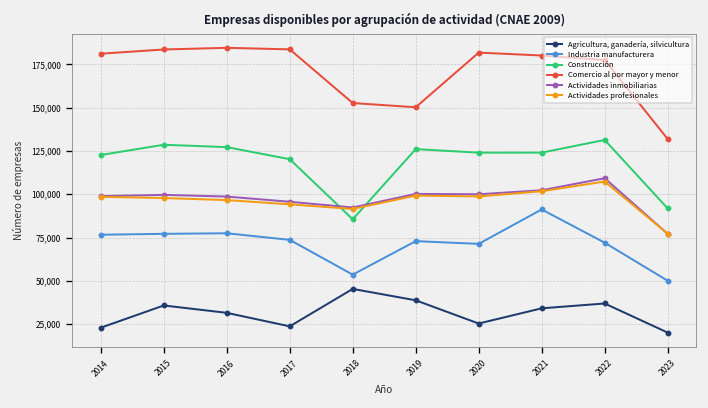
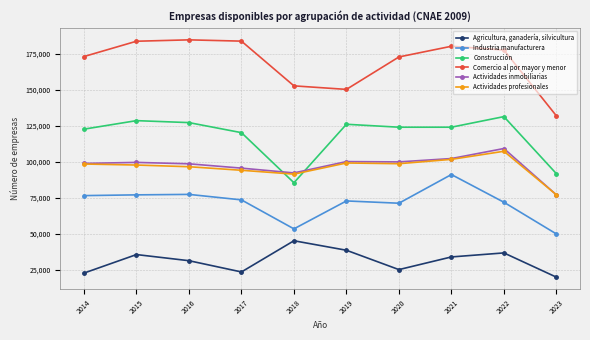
  {
    "Agricultura, ganadería, silvicultura": {
      "2014": "23,000",
      "2015": "36,000",
      "2016": "32,000",
      "2017": "24,000",
      "2018": "45,000",
      "2019": "39,000",
      "2020": "25,000",
      "2021": "34,000",
      "2022": "37,000",
      "2023": "20,000"
    },
    "Industria manufacturera": {
      "2014": "77,000",
      "2015": "77,000",
      "2016": "77,000",
      "2017": "74,000",
      "2018": "54,000",
      "2019": "73,000",
      "2020": "71,000",
      "2021": "91,000",
      "2022": "72,000",
      "2023": "50,000"
    },
    "Construcción": {
      "2014": "123,000",
      "2015": "129,000",
      "2016": "127,000",
      "2017": "120,000",
      "2018": "86,000",
      "2019": "126,000",
      "2020": "124,000",
      "2021": "124,000",
      "2022": "131,000",
      "2023": "92,000"
    },
    "Comercio al por mayor y menor": {
-     "2014": "181,000",
+     "2014": "173,000",
      "2015": "184,000",
      "2016": "185,000",
      "2017": "184,000",
      "2018": "153,000",
      "2019": "150,000",
-     "2020": "182,000",
+     "2020": "173,000",
      "2021": "180,000",
      "2023": "132,000"
    },
    "Actividades inmobiliarias": {
      "2015": "100,000",
      "2016": "99,000",
      "2022": "109,000"
    },
    "Actividades profesionales": {
      "2015": "98,000",
      "2016": "97,000",
      "2022": "107,000"
    }
  }
